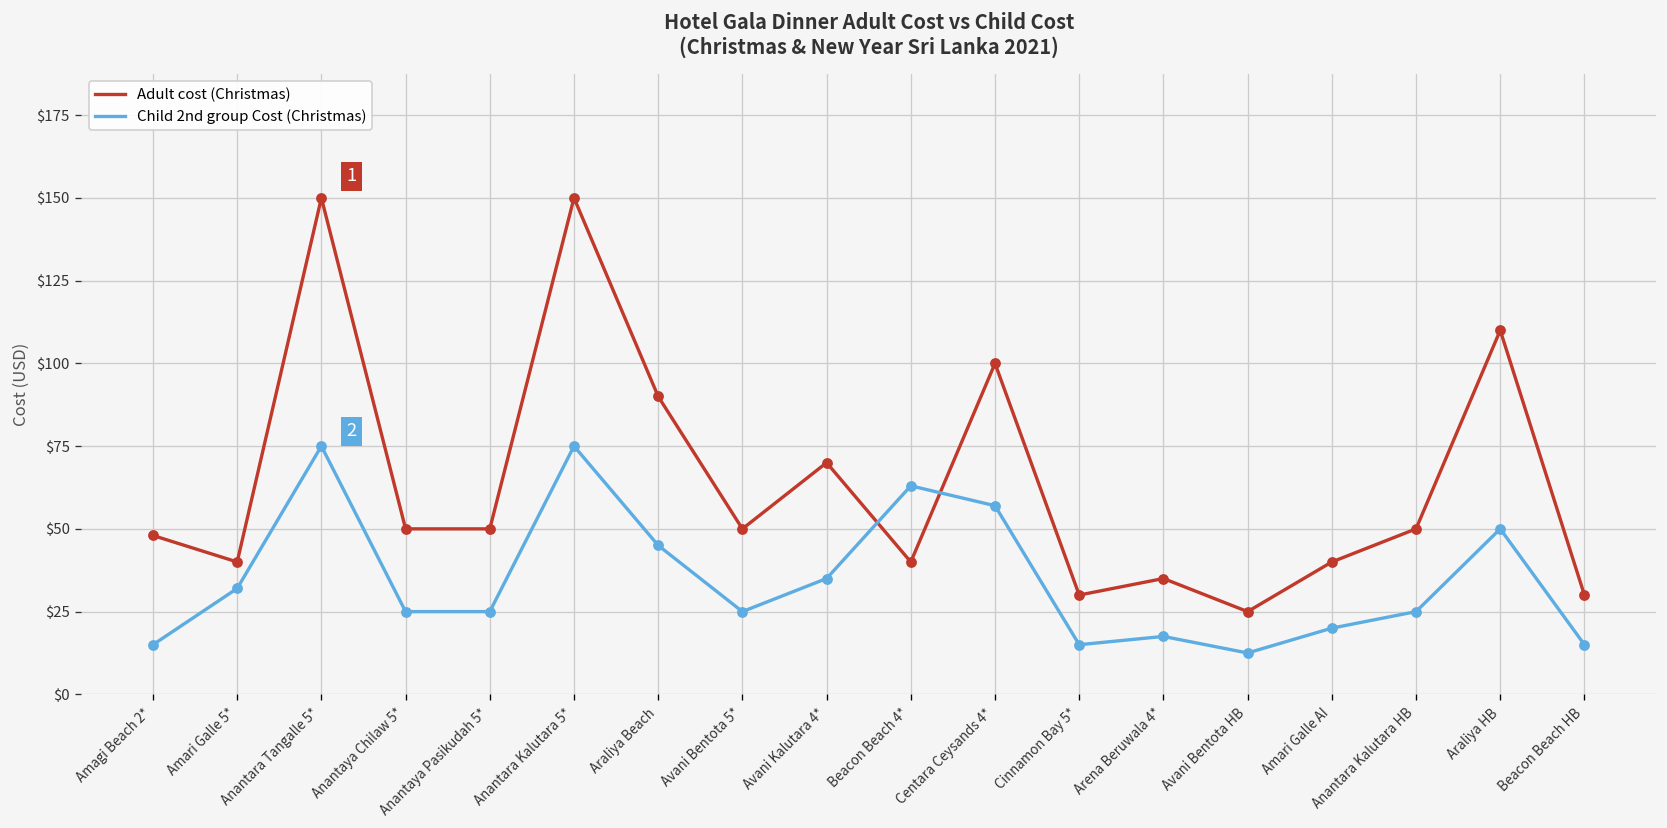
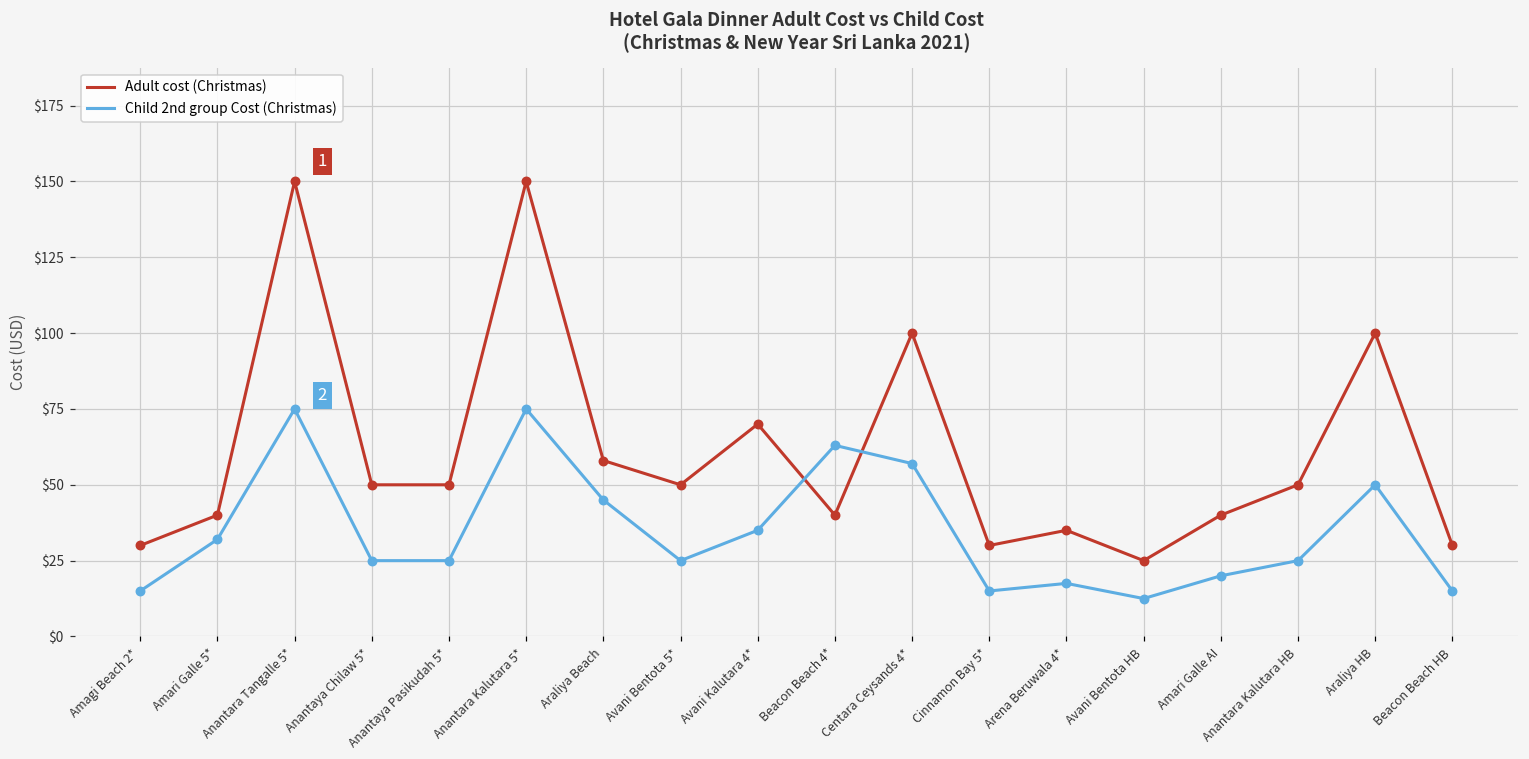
  {
    "Adult cost (Christmas)": {
-     "Amagi Beach 2*": "$48",
+     "Amagi Beach 2*": "$30",
      "Amari Galle 5*": "$40",
      "Anantaya Chilaw 5*": "$50",
      "Anantaya Pasikudah 5*": "$50",
      "Anantara Kalutara 5*": "$150",
-     "Araliya Beach": "$90",
+     "Araliya Beach": "$58",
      "Avani Bentota 5*": "$50",
      "Avani Kalutara 4*": "$70",
      "Beacon Beach 4*": "$40",
      "Centara Ceysands 4*": "$100",
      "Cinnamon Bay 5*": "$30",
      "Arena Beruwala 4*": "$35",
      "Avani Bentota HB": "$25",
      "Amari Galle AI": "$40",
      "Anantara Kalutara HB": "$50",
-     "Araliya HB": "$110",
+     "Araliya HB": "$100",
      "Beacon Beach HB": "$30"
    },
    "Child 2nd group Cost (Christmas)": {
      "Amagi Beach 2*": "$15",
      "Amari Galle 5*": "$32",
      "Anantaya Chilaw 5*": "$25",
      "Anantaya Pasikudah 5*": "$25",
      "Anantara Kalutara 5*": "$75",
      "Araliya Beach": "$45",
      "Avani Bentota 5*": "$25",
      "Avani Kalutara 4*": "$35",
      "Beacon Beach 4*": "$63",
      "Centara Ceysands 4*": "$57",
      "Cinnamon Bay 5*": "$15",
      "Arena Beruwala 4*": "$18",
      "Avani Bentota HB": "$13",
      "Amari Galle AI": "$20",
      "Anantara Kalutara HB": "$25",
      "Araliya HB": "$50",
      "Beacon Beach HB": "$15"
    }
  }
